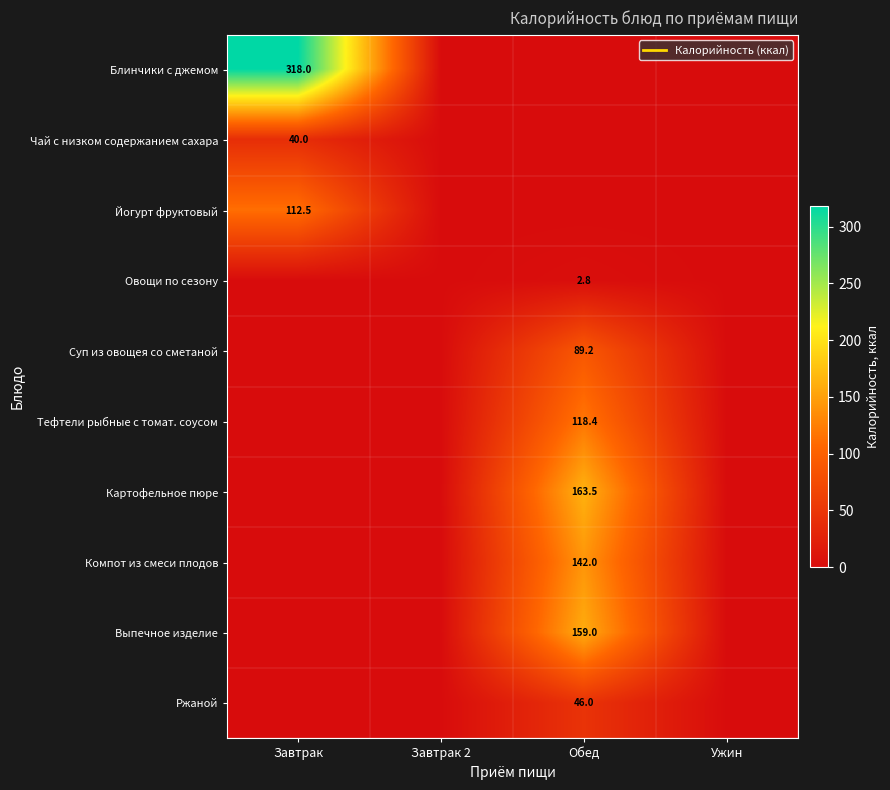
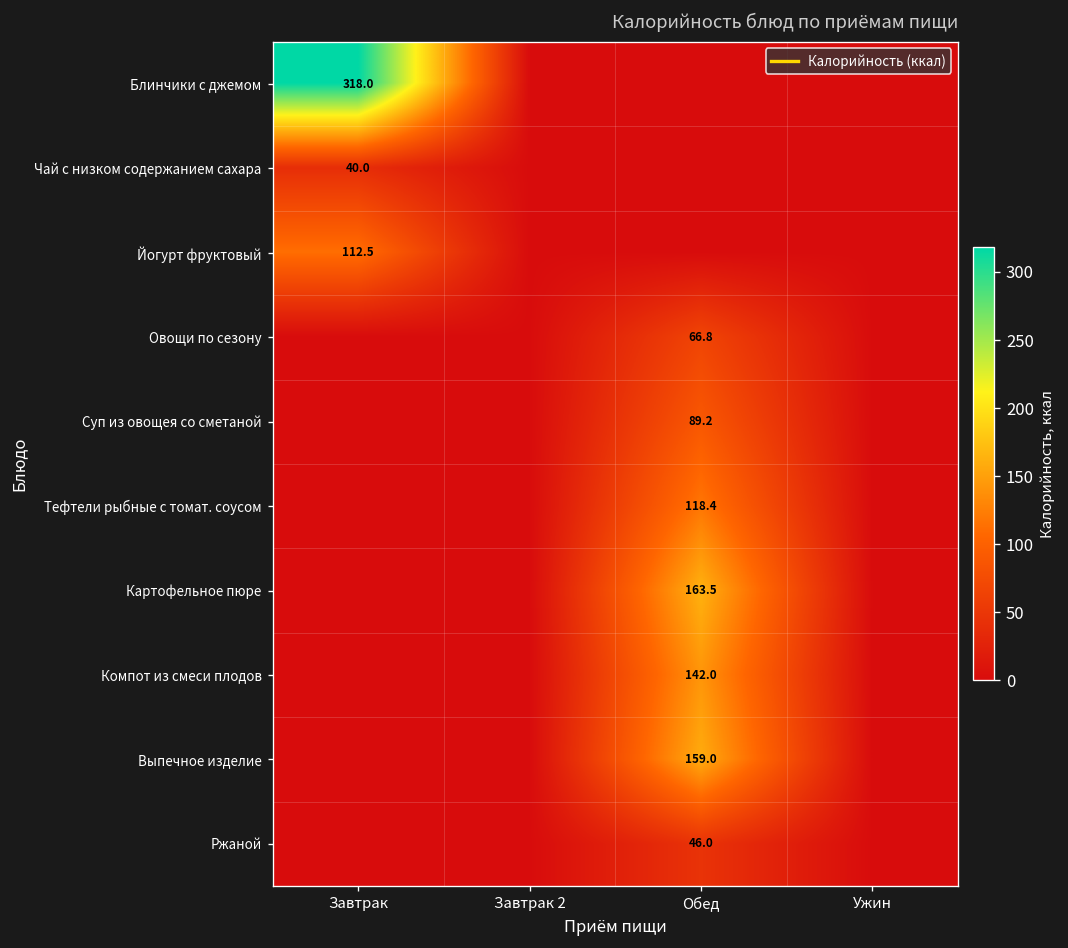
  {
    "Блинчики с джемом": {
      "Завтрак": 318.0
    },
    "Чай с низком содержанием сахара": {
      "Завтрак": 40.0
    },
    "Йогурт фруктовый": {
      "Завтрак": 112.5
    },
    "Овощи по сезону": {
-     "Обед": 2.8
+     "Обед": 66.8
    },
    "Суп из овощея со сметаной": {
      "Обед": 89.2
    },
    "Тефтели рыбные с томат. соусом": {
      "Обед": 118.4
    },
    "Картофельное пюре": {
      "Обед": 163.5
    },
    "Компот из смеси плодов": {
      "Обед": 142.0
    },
    "Выпечное изделие": {
      "Обед": 159.0
    },
    "Ржаной": {
      "Обед": 46.0
    }
  }
